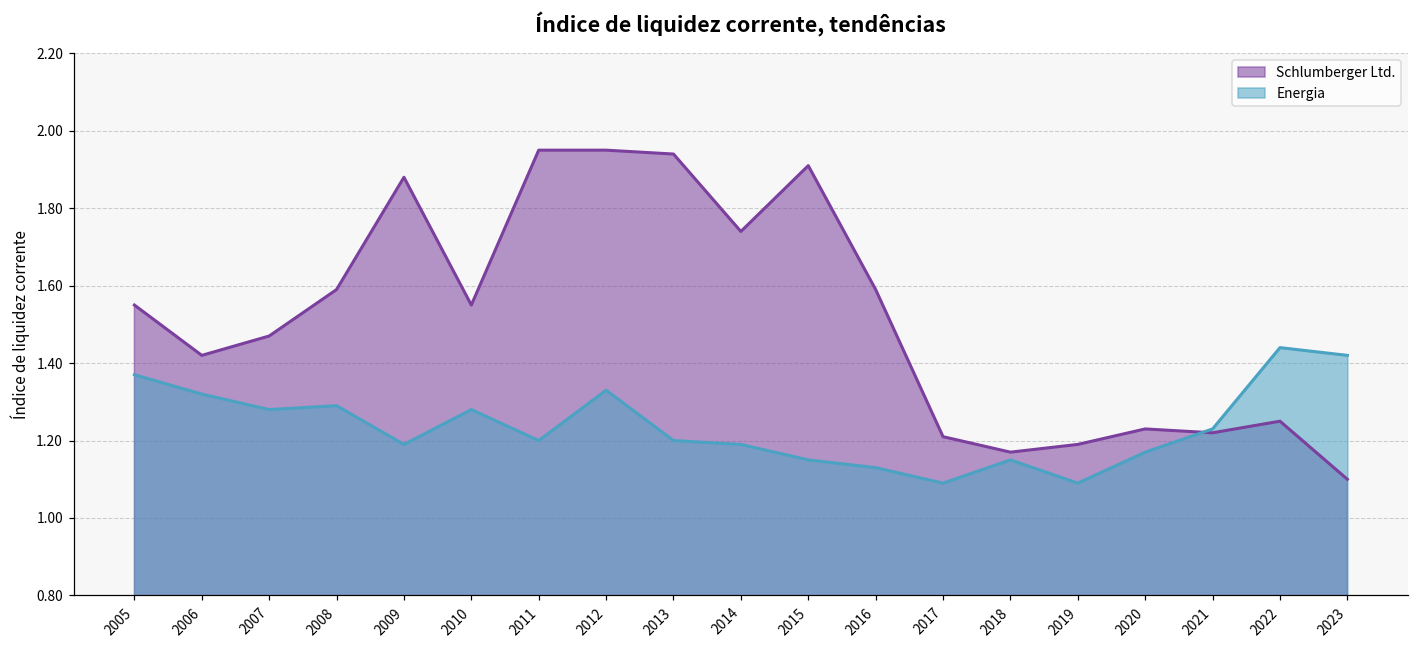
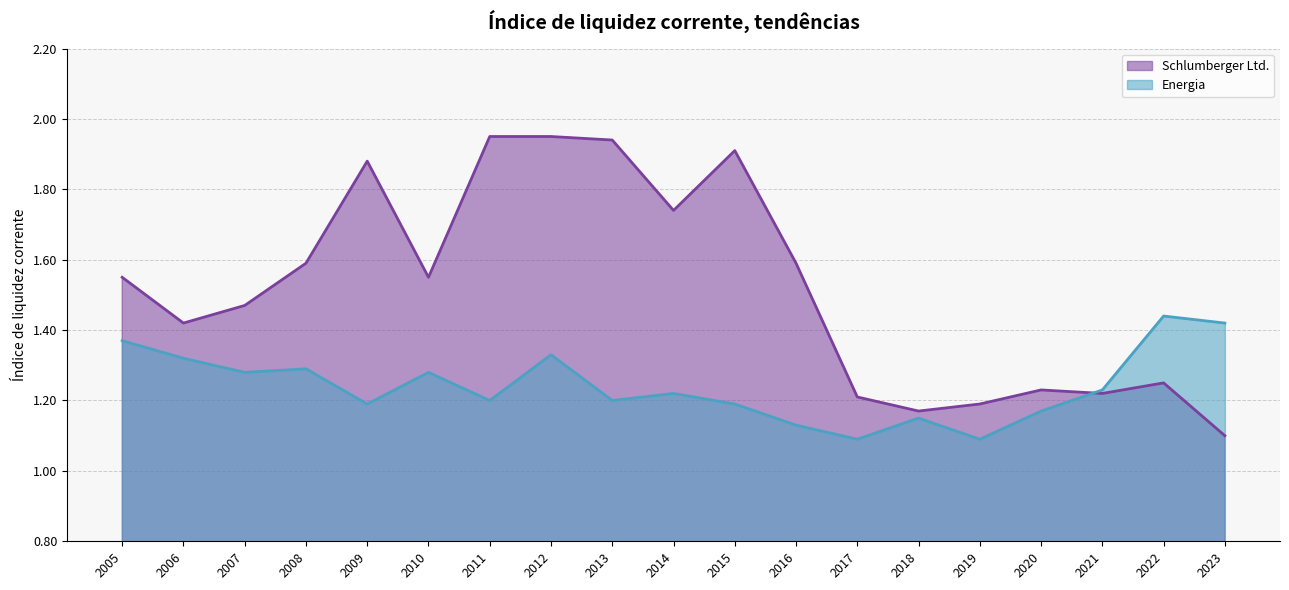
  {
    "Schlumberger Ltd.": {
      "2005": 1.55,
      "2006": 1.42,
      "2007": 1.47,
      "2008": 1.59,
      "2009": 1.88,
      "2010": 1.55,
      "2011": 1.95,
      "2012": 1.95,
      "2013": 1.94,
      "2014": 1.74,
      "2015": 1.91,
      "2016": 1.59,
      "2017": 1.21,
      "2018": 1.17,
      "2019": 1.19,
      "2020": 1.23,
      "2021": 1.22,
      "2022": 1.25,
      "2023": 1.10
    },
    "Energia": {
      "2005": 1.37,
      "2006": 1.32,
      "2007": 1.28,
      "2008": 1.29,
      "2009": 1.19,
      "2010": 1.28,
      "2011": 1.20,
      "2012": 1.33,
      "2013": 1.20,
-     "2014": 1.19,
-     "2015": 1.15,
+     "2014": 1.22,
+     "2015": 1.19,
      "2016": 1.13,
      "2017": 1.09,
      "2018": 1.15,
      "2019": 1.09,
      "2020": 1.17,
      "2021": 1.23,
      "2022": 1.44,
      "2023": 1.42
    }
  }
